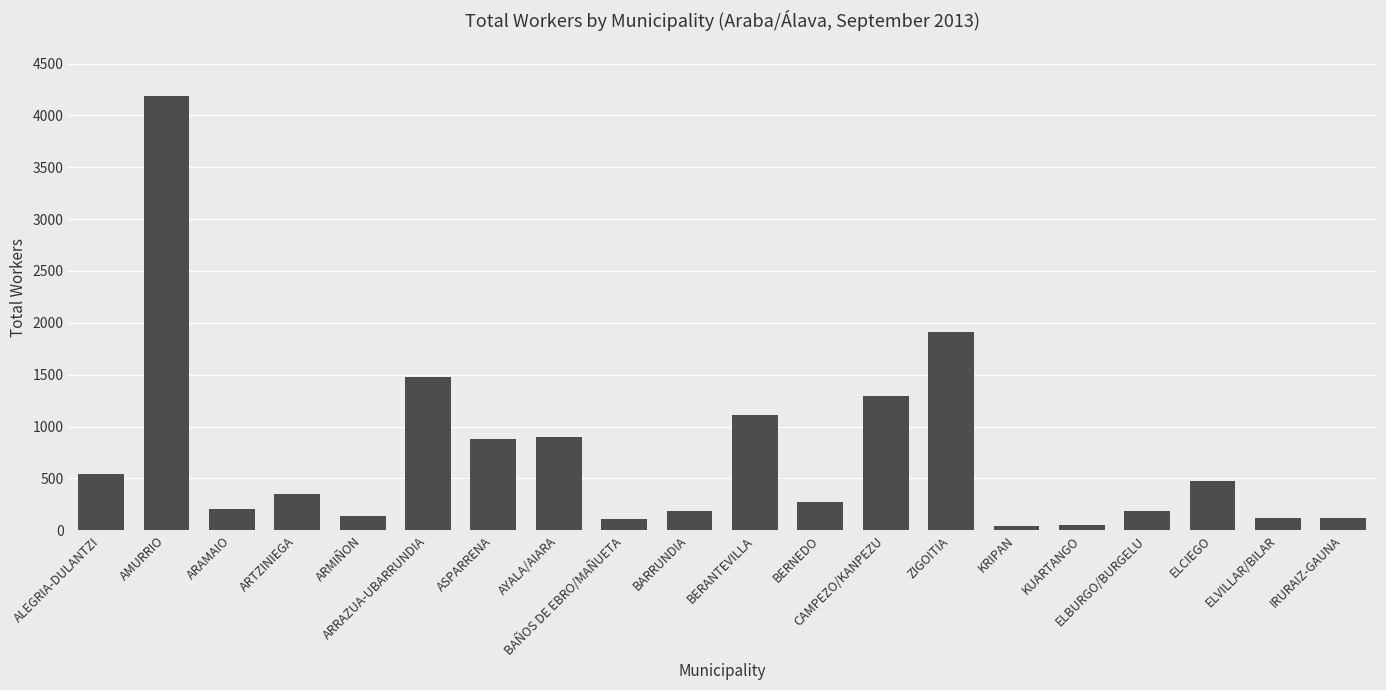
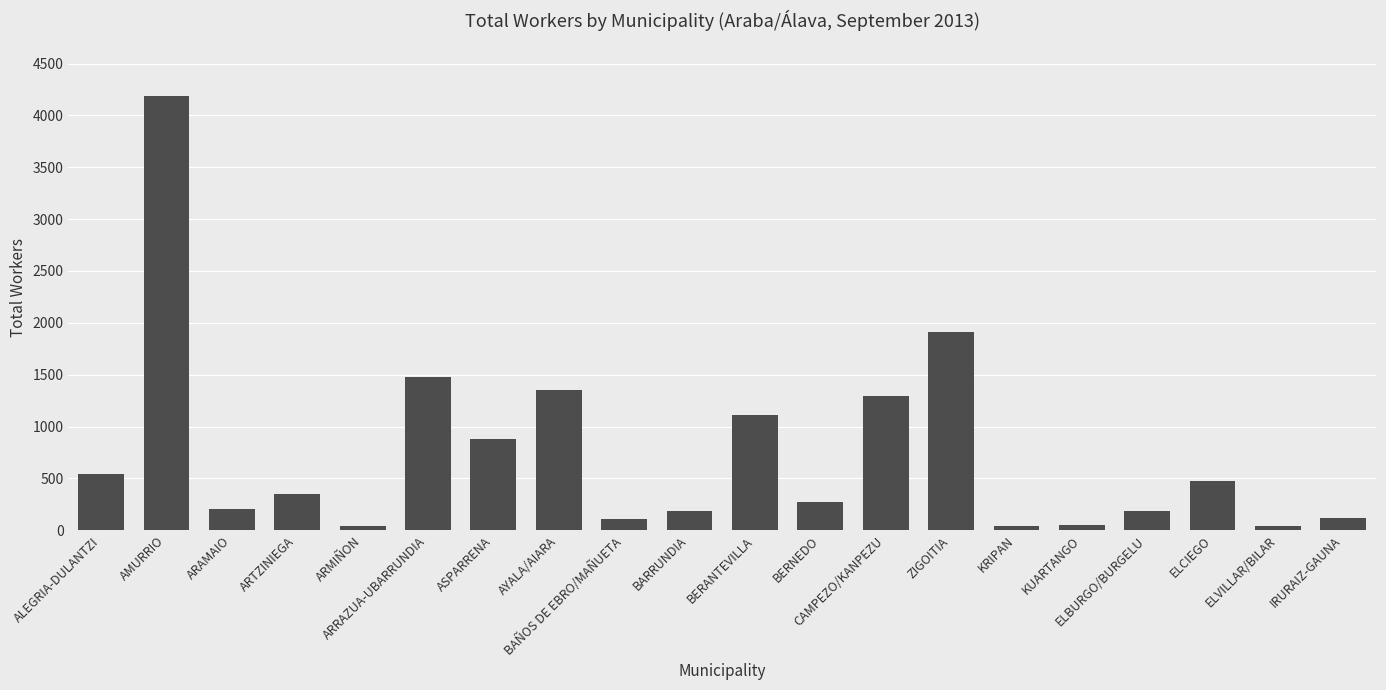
  {
    "ALEGRIA-DULANTZI": 540,
    "AMURRIO": 4190,
    "ARAMAIO": 210,
    "ARTZINIEGA": 350,
-   "ARMIÑON": 130,
+   "ARMIÑON": 40,
    "ARRAZUA-UBARRUNDIA": 1480,
    "ASPARRENA": 880,
-   "AYALA/AIARA": 900,
+   "AYALA/AIARA": 1350,
    "BAÑOS DE EBRO/MAÑUETA": 110,
    "BARRUNDIA": 180,
    "BERANTEVILLA": 1110,
    "BERNEDO": 280,
    "CAMPEZO/KANPEZU": 1290,
    "ZIGOITIA": 1910,
    "KRIPAN": 40,
    "KUARTANGO": 50,
    "ELBURGO/BURGELU": 180,
    "ELCIEGO": 480,
-   "ELVILLAR/BILAR": 120,
+   "ELVILLAR/BILAR": 40,
    "IRURAIZ-GAUNA": 120
  }
